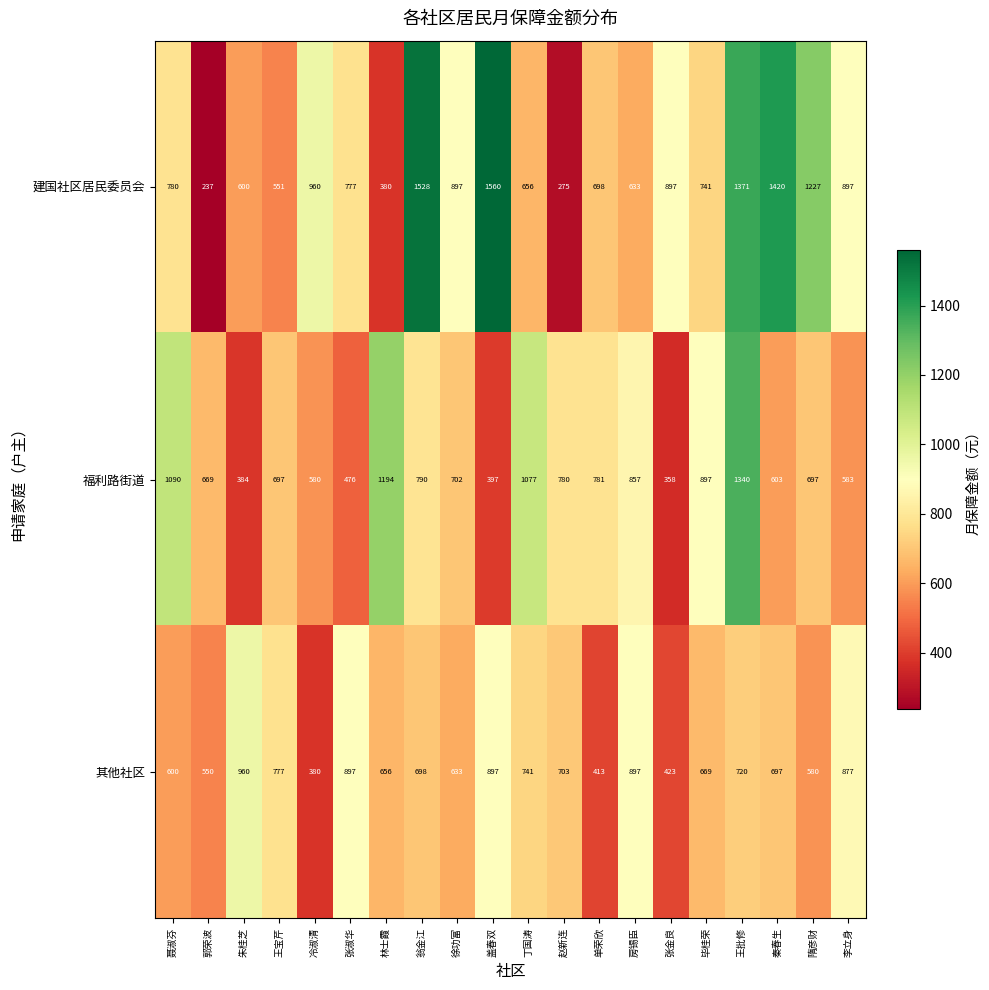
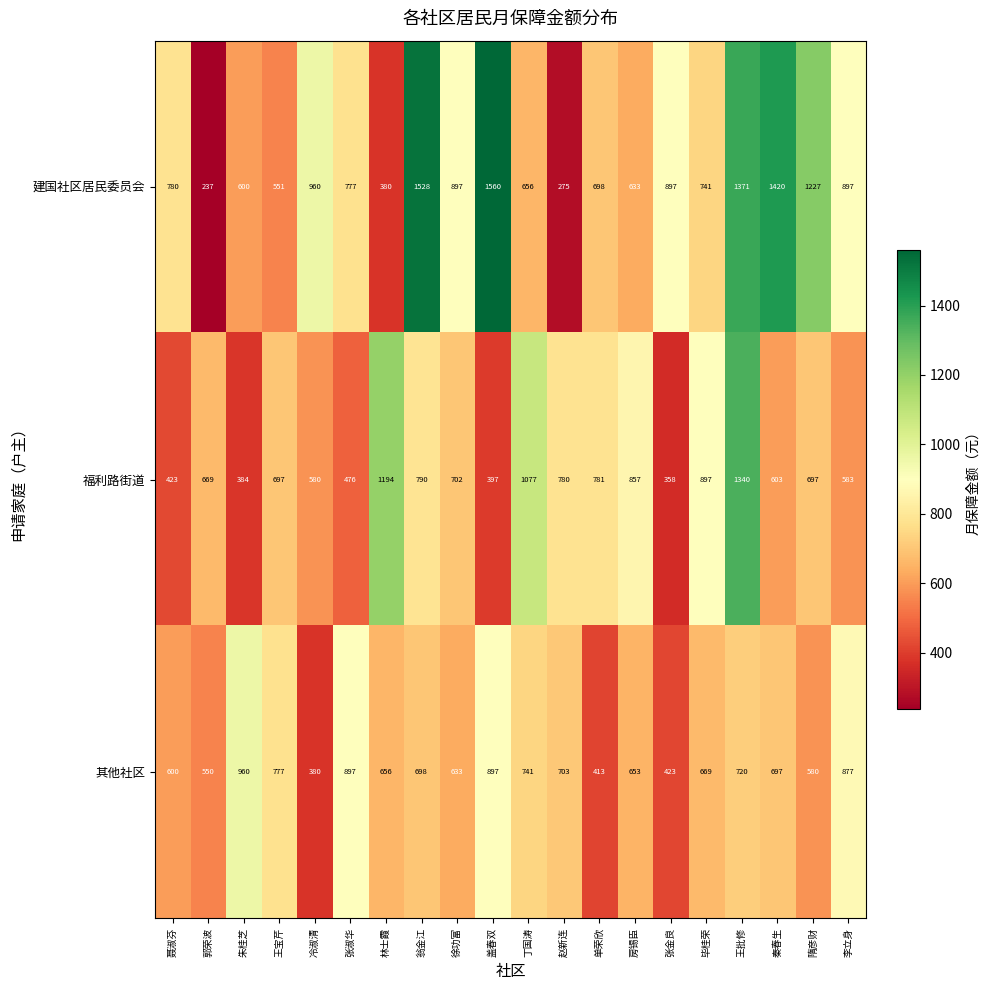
  {
    "建国社区居民委员会": {
      "聂淑芬": 780,
      "郭荣波": 237,
      "朱桂芝": 600,
      "王宝芹": 551,
      "冷淑清": 960,
      "张淑华": 777,
      "林士霞": 380,
      "翁金江": 1528,
      "徐功富": 897,
      "盖春双": 1560,
      "丁国涛": 656,
      "赵新连": 275,
      "单荣欣": 698,
      "房锡臣": 633,
      "张金良": 897,
      "毕桂荣": 741,
      "王批修": 1371,
      "秦春生": 1420,
      "隋彦财": 1227,
      "李立身": 897
    },
    "福利路街道": {
-     "聂淑芬": 1090,
+     "聂淑芬": 423,
      "郭荣波": 669,
      "朱桂芝": 384,
      "王宝芹": 697,
      "冷淑清": 580,
      "张淑华": 476,
      "林士霞": 1194,
      "翁金江": 790,
      "徐功富": 702,
      "盖春双": 397,
      "丁国涛": 1077,
      "赵新连": 780,
      "单荣欣": 781,
      "房锡臣": 857,
      "张金良": 358,
      "毕桂荣": 897,
      "王批修": 1340,
      "秦春生": 603,
      "隋彦财": 697,
      "李立身": 583
    },
    "其他社区": {
      "聂淑芬": 600,
      "郭荣波": 550,
      "朱桂芝": 960,
      "王宝芹": 777,
      "冷淑清": 380,
      "张淑华": 897,
      "林士霞": 656,
      "翁金江": 698,
      "徐功富": 633,
      "盖春双": 897,
      "丁国涛": 741,
      "赵新连": 703,
      "单荣欣": 413,
-     "房锡臣": 897,
+     "房锡臣": 653,
      "张金良": 423,
      "毕桂荣": 669,
      "王批修": 720,
      "秦春生": 697,
      "隋彦财": 580,
      "李立身": 877
    }
  }
